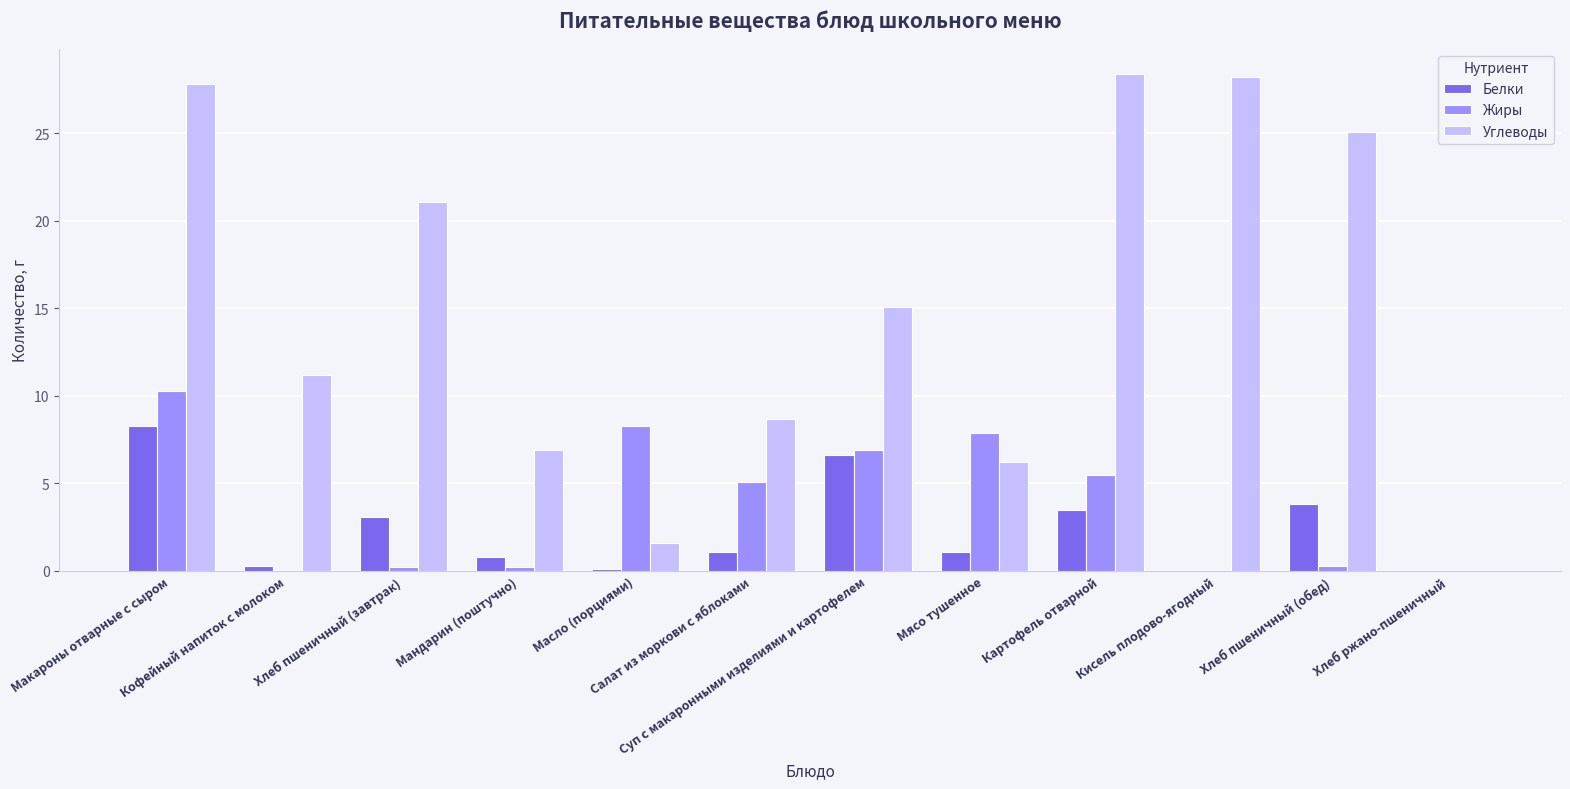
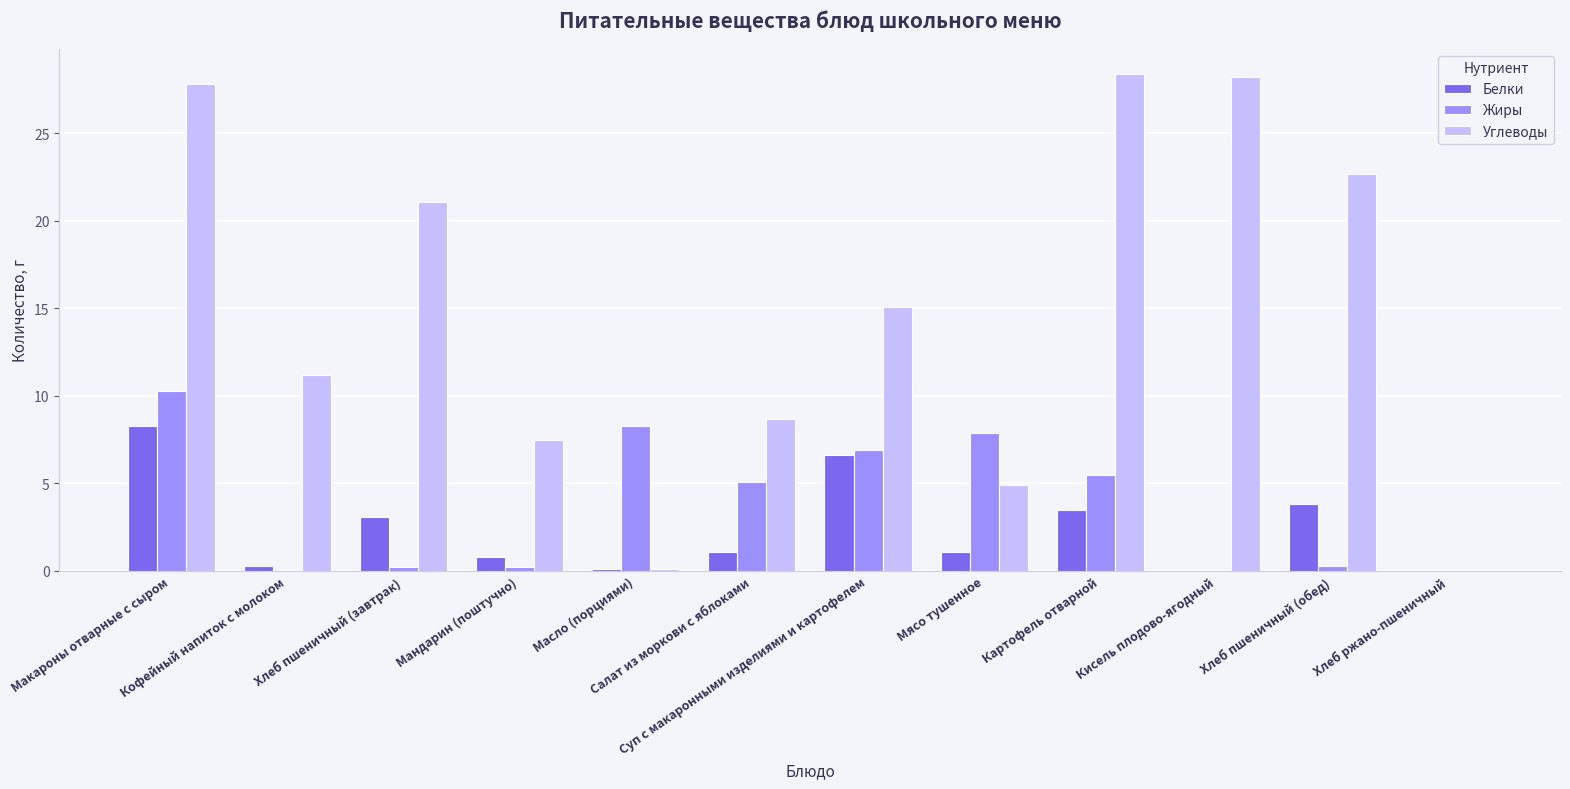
  {
    "Углеводы": {
      "Макароны отварные с сыром": 27.8,
      "Кофейный напиток с молоком": 11.2,
      "Хлеб пшеничный (завтрак)": 21.1,
-     "Мандарин (поштучно)": 6.9,
-     "Масло (порциями)": 1.6,
+     "Мандарин (поштучно)": 7.5,
+     "Масло (порциями)": 0.1,
      "Салат из моркови с яблоками": 8.7,
      "Суп с макаронными изделиями и картофелем": 15.1,
-     "Мясо тушенное": 6.2,
+     "Мясо тушенное": 4.9,
      "Картофель отварной": 28.4,
      "Кисель плодово-ягодный": 28.2,
-     "Хлеб пшеничный (обед)": 25.1,
+     "Хлеб пшеничный (обед)": 22.7,
      "Хлеб ржано-пшеничный": 0.0
    }
  }
